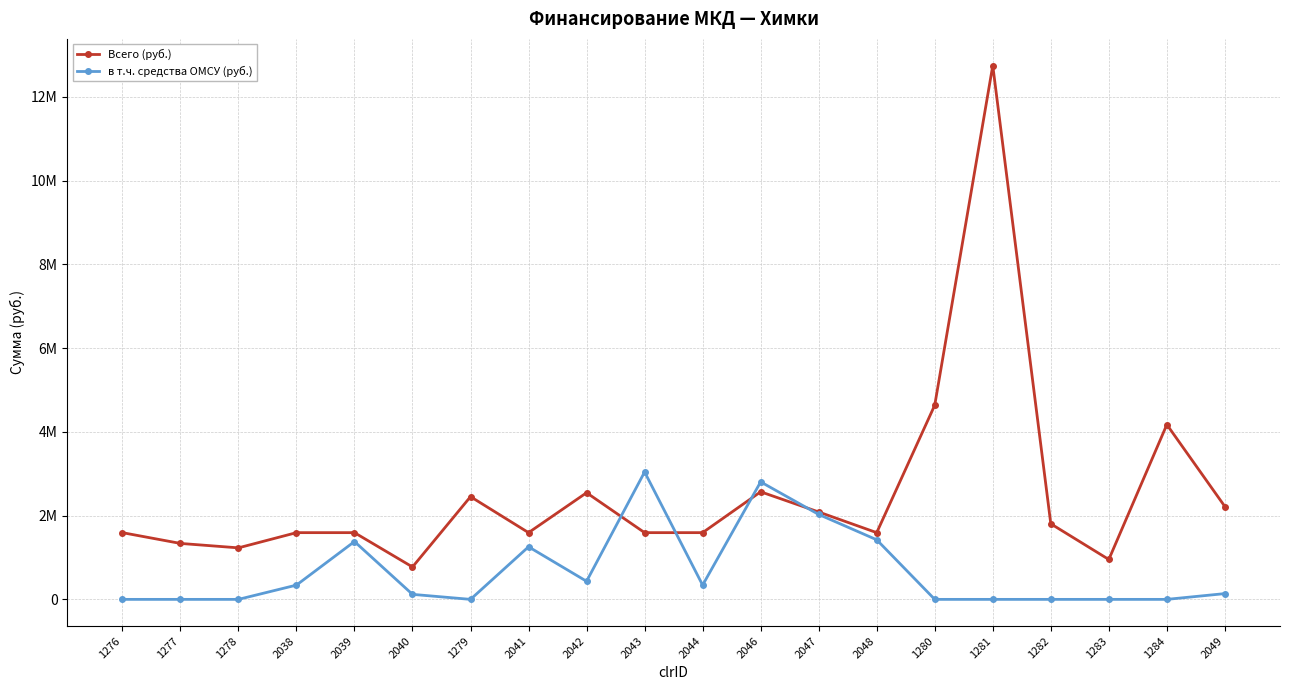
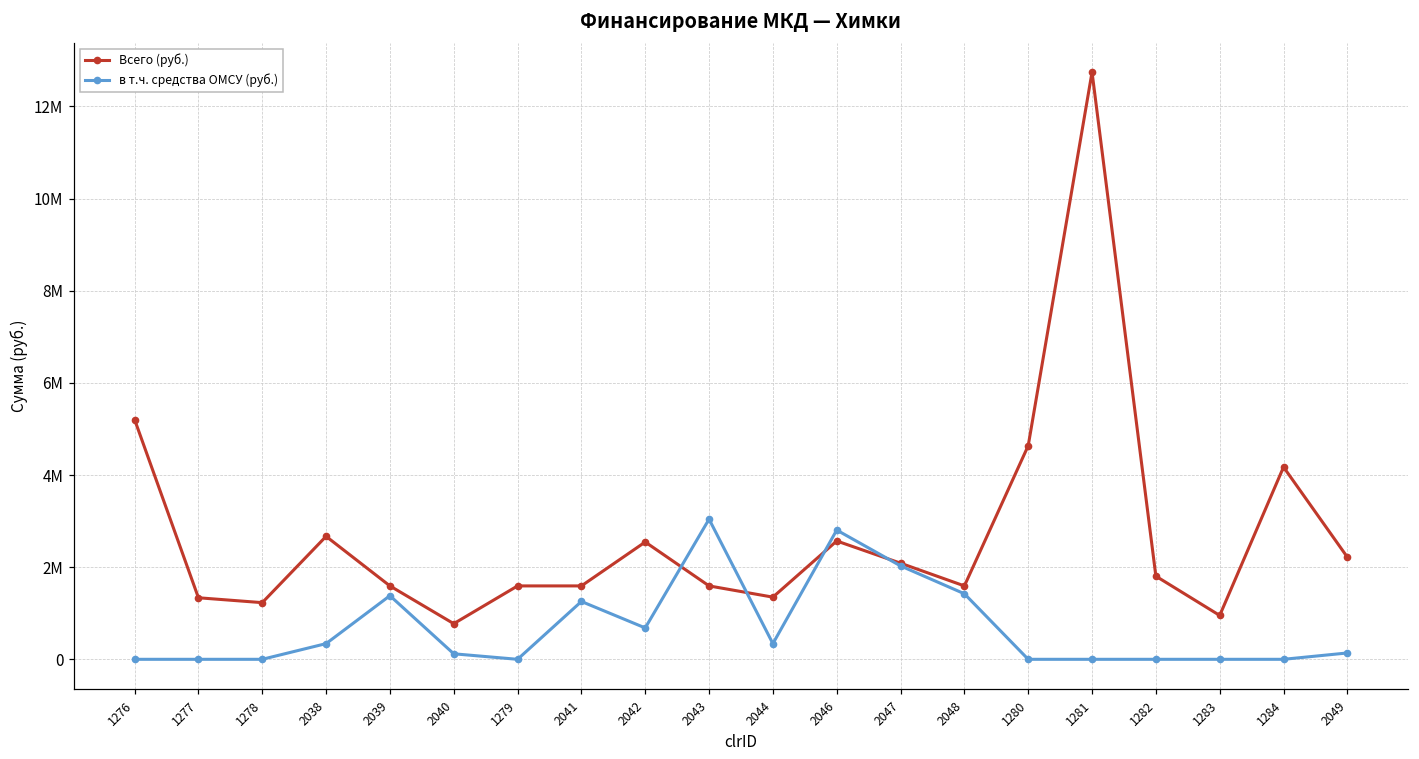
  {
    "Всего (руб.)": {
-     "1276": 1600000,
+     "1276": 5200000,
      "1277": 1300000,
      "1278": 1200000,
-     "2038": 1600000,
+     "2038": 2700000,
      "2039": 1600000,
      "2040": 800000,
-     "1279": 2500000,
+     "1279": 1600000,
      "2041": 1600000,
      "2042": 2500000,
      "2043": 1600000,
-     "2044": 1600000,
+     "2044": 1300000,
      "2046": 2600000,
      "2048": 1600000,
      "1280": 4600000,
      "1281": 12700000,
      "1282": 1800000,
      "1283": 1000000,
      "1284": 4200000,
      "2049": 2200000
    },
    "в т.ч. средства ОМСУ (руб.)": {
      "1276": 0,
      "1277": 0,
      "1278": 0,
      "2038": 300000,
      "2039": 1400000,
      "2040": 100000,
      "1279": 0,
      "2041": 1300000,
-     "2042": 400000,
+     "2042": 700000,
      "2043": 3000000,
      "2044": 300000,
      "2046": 2800000,
      "2048": 1400000,
      "1280": 0,
      "1281": 0,
      "1282": 0,
      "1283": 0,
      "1284": 0,
      "2049": 100000
    }
  }
